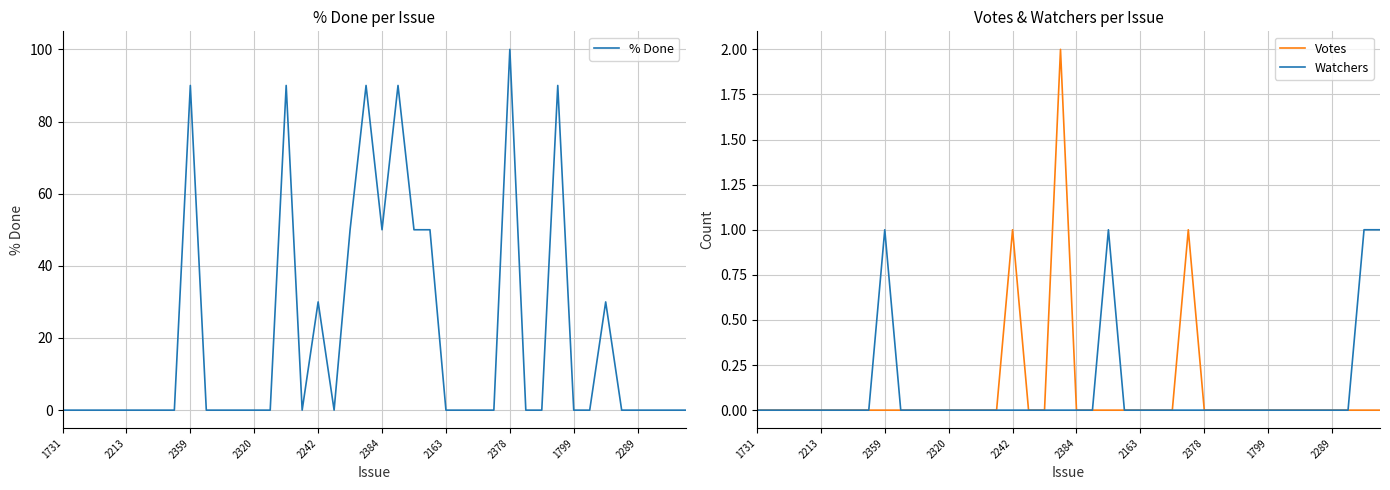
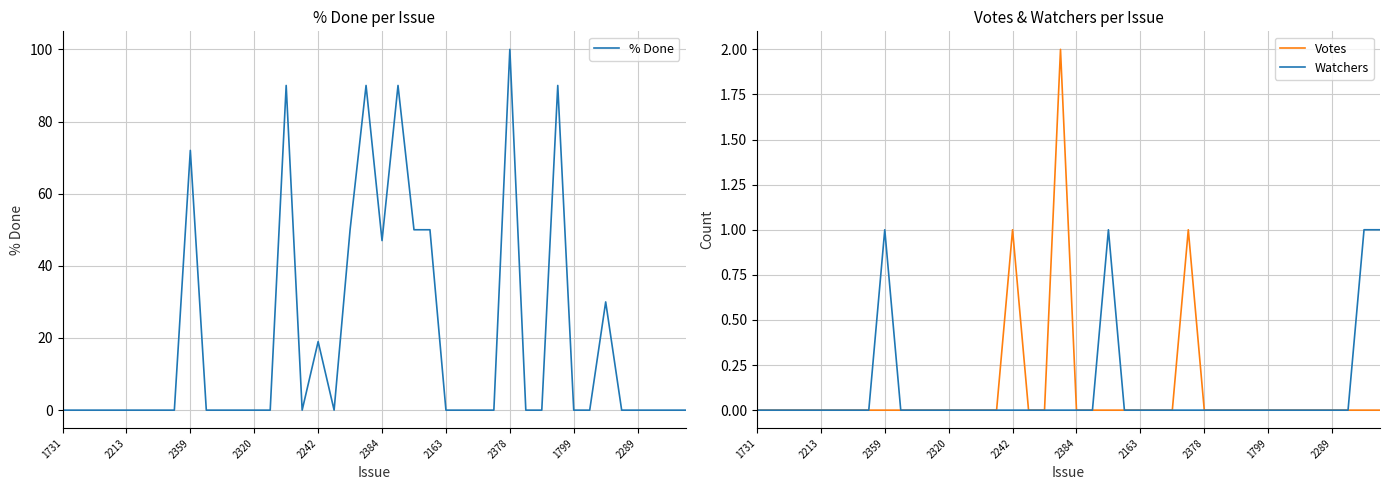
  {
    "% Done per Issue": {
      "1731": 0,
      "2213": 0,
-     "2359": 90,
+     "2359": 72,
      "2320": 0,
-     "2242": 30,
-     "2384": 50,
+     "2242": 19,
+     "2384": 47,
      "2163": 0,
      "2378": 100,
      "1799": 0,
      "2289": 0
    },
    "Votes & Watchers per Issue": {
      "Votes": {
        "2359": 0.00,
        "2242": 1.00
      },
      "Watchers": {
        "2359": 1.00,
        "2242": 0.00
      }
    }
  }
